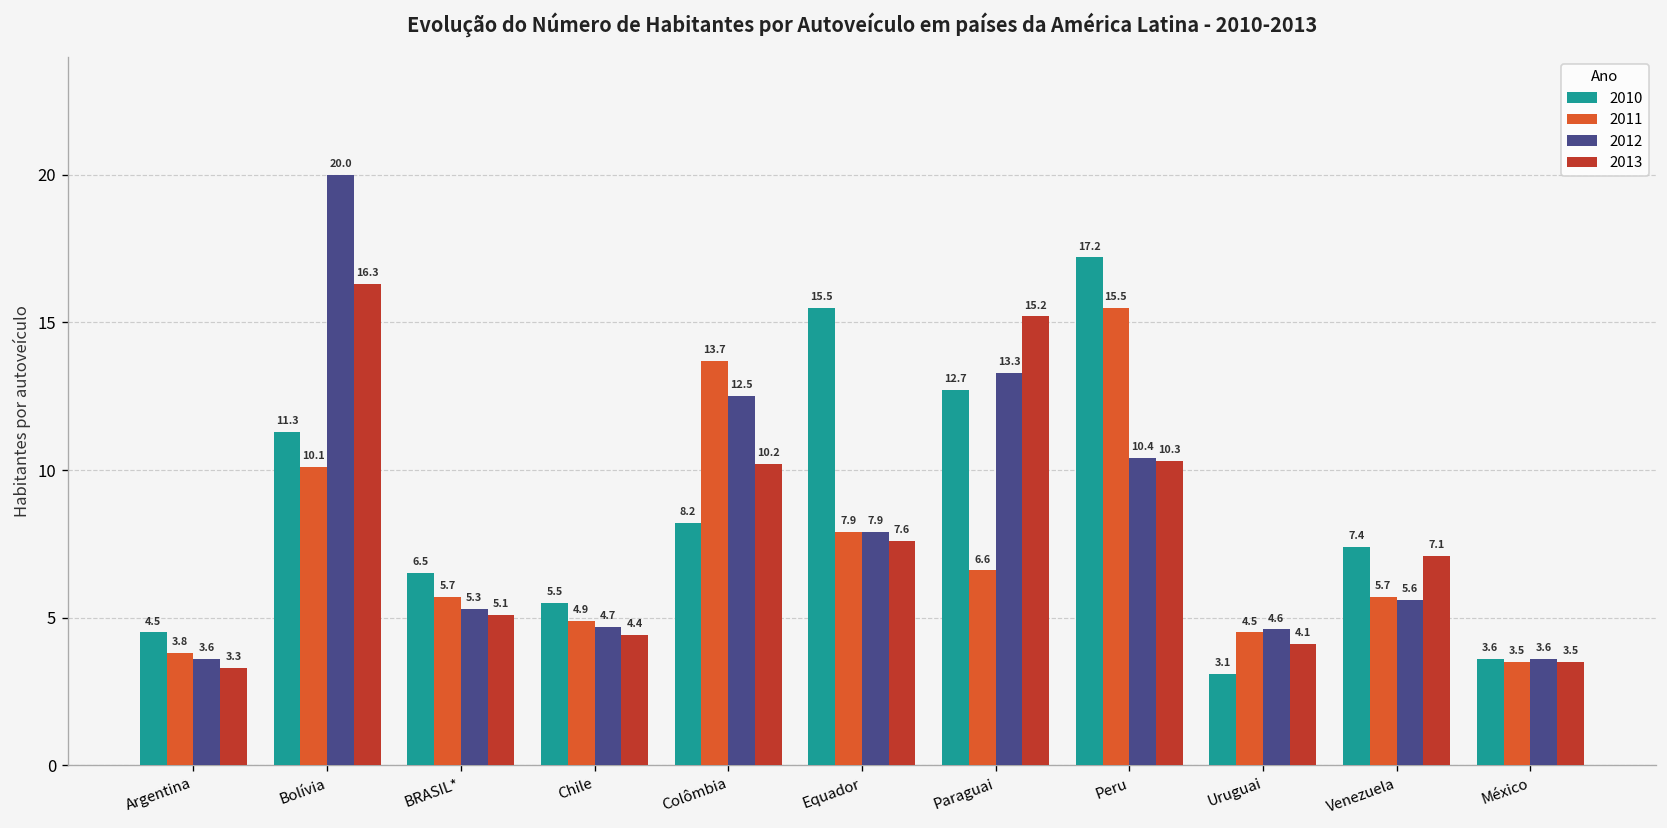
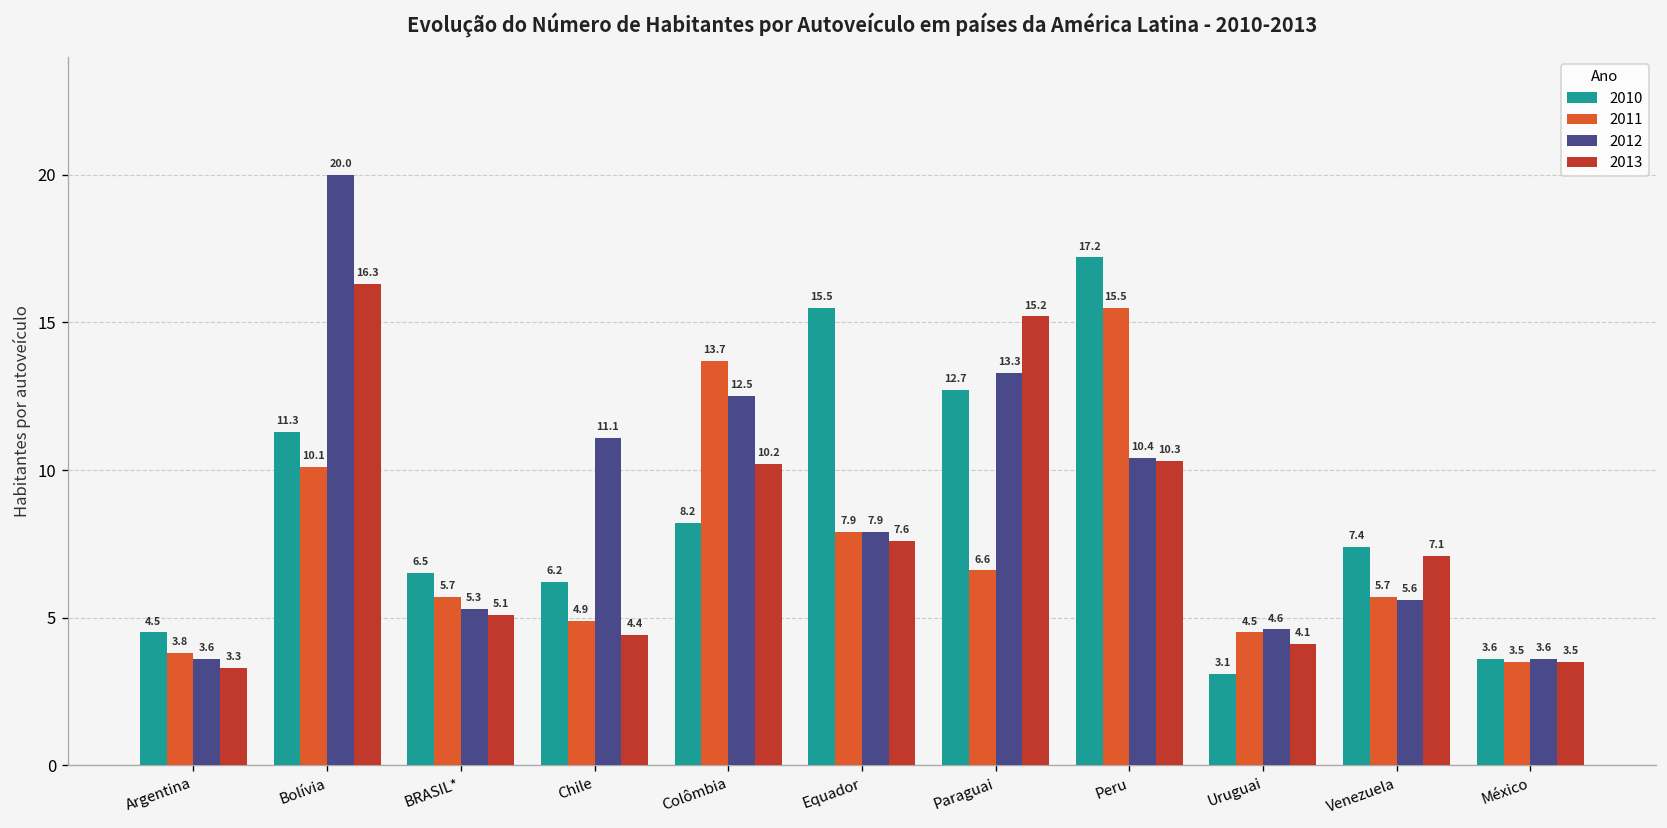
  {
    "2010": {
      "Argentina": 4.5,
      "Bolívia": 11.3,
      "BRASIL*": 6.5,
-     "Chile": 5.5,
+     "Chile": 6.2,
      "Colômbia": 8.2,
      "Equador": 15.5,
      "Paraguai": 12.7,
      "Peru": 17.2,
      "Uruguai": 3.1,
      "Venezuela": 7.4,
      "México": 3.6
    },
    "2012": {
      "Argentina": 3.6,
      "Bolívia": 20.0,
      "BRASIL*": 5.3,
-     "Chile": 4.7,
+     "Chile": 11.1,
      "Colômbia": 12.5,
      "Equador": 7.9,
      "Paraguai": 13.3,
      "Peru": 10.4,
      "Uruguai": 4.6,
      "Venezuela": 5.6,
      "México": 3.6
    }
  }
